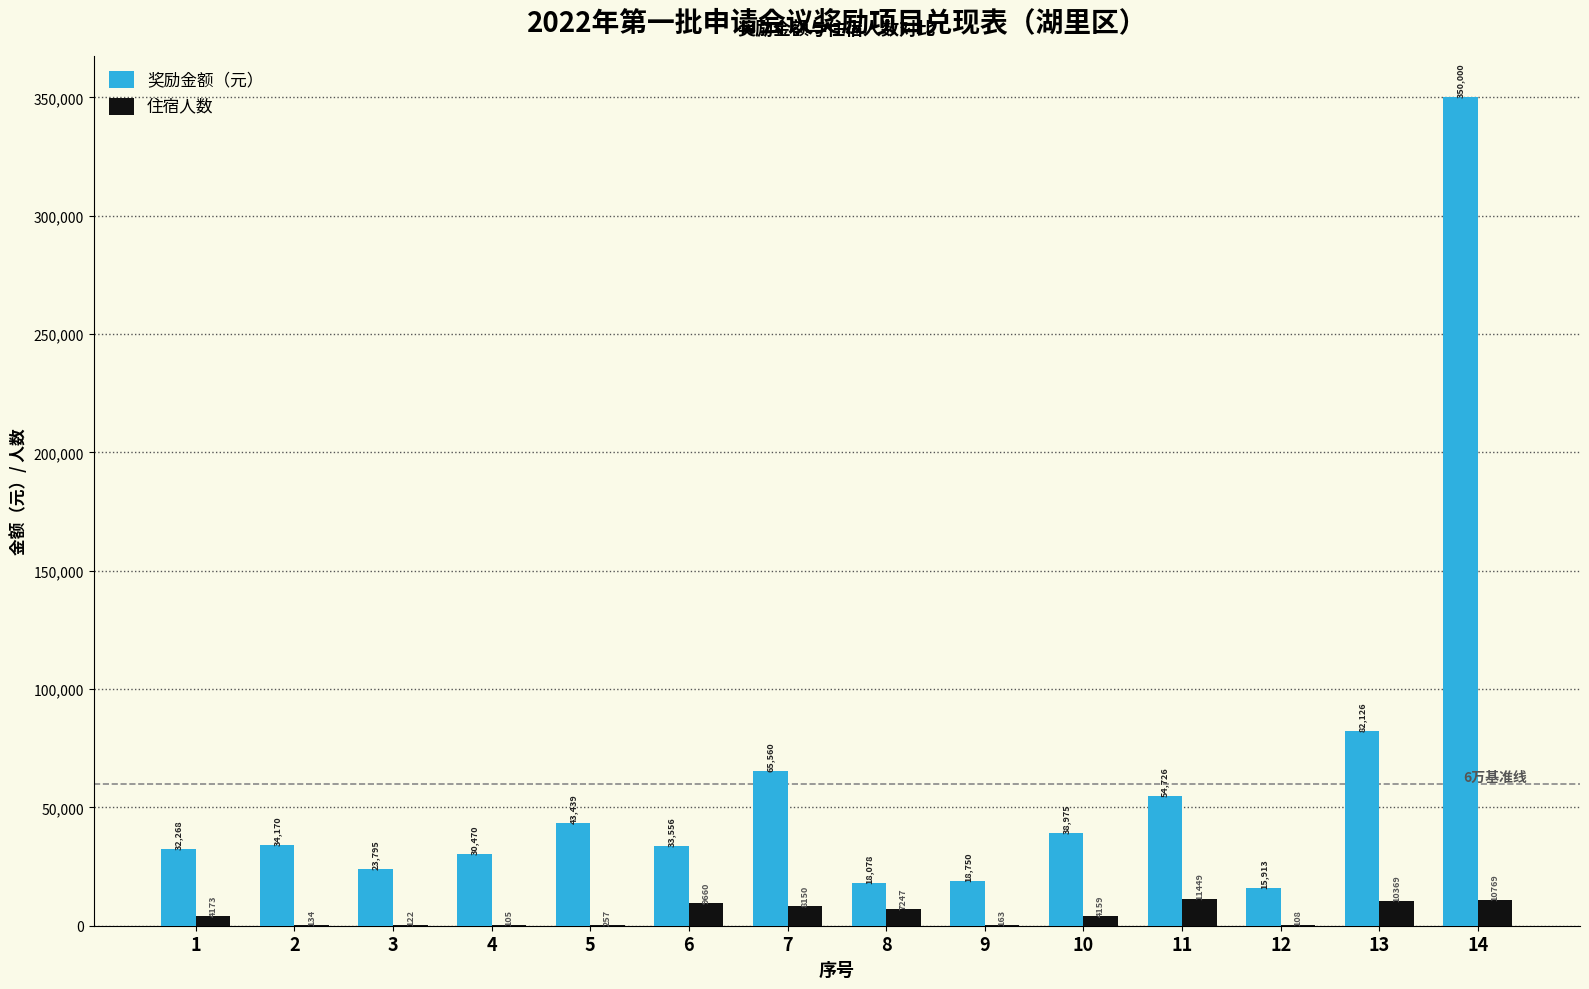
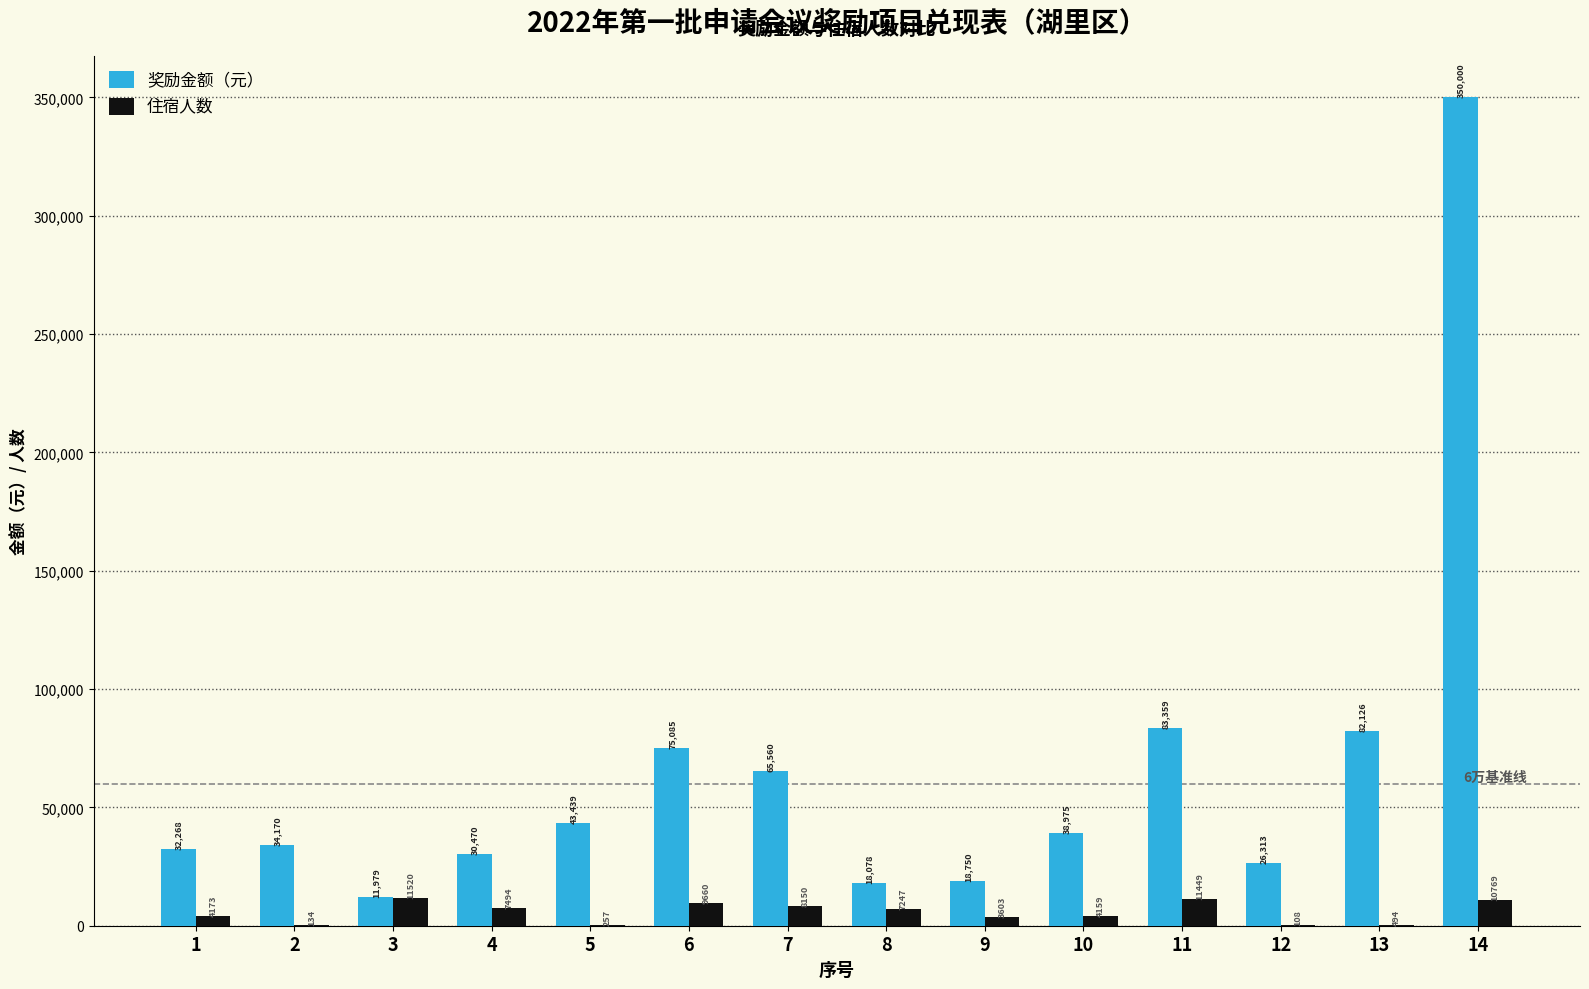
  {
    "奖励金额（元）": {
      "1": "32,268",
      "2": "34,170",
-     "3": "23,795",
+     "3": "11,979",
      "4": "30,470",
      "5": "43,439",
-     "6": "33,556",
+     "6": "75,085",
      "7": "65,560",
      "8": "18,078",
      "9": "18,750",
      "10": "38,975",
-     "11": "54,726",
-     "12": "15,913",
+     "11": "83,359",
+     "12": "26,313",
      "13": "82,126",
      "14": "350,000"
    },
    "住宿人数": {
      "1": "4173",
      "2": "134",
-     "3": "122",
-     "4": "105",
+     "3": "11520",
+     "4": "7494",
      "5": "257",
      "6": "9660",
      "7": "8150",
      "8": "7247",
-     "9": "163",
+     "9": "3603",
      "10": "4159",
      "11": "11449",
      "12": "108",
-     "13": "10369",
+     "13": "494",
      "14": "10769"
    }
  }
